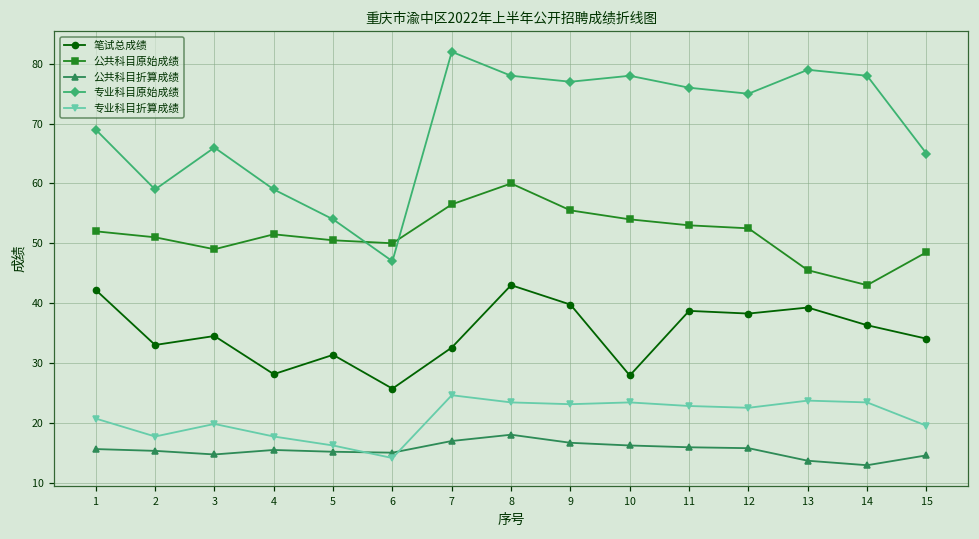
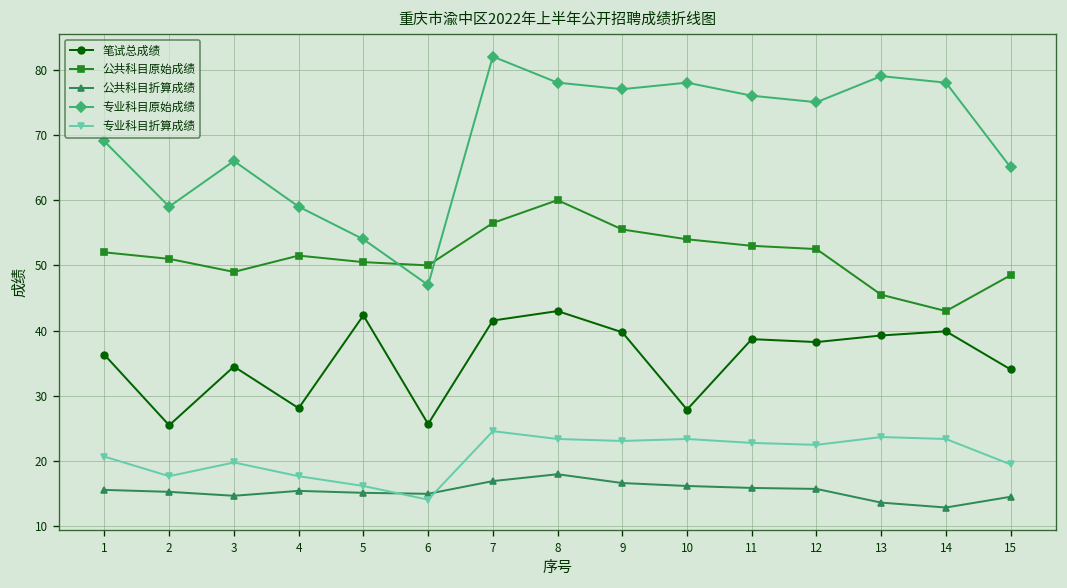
  {
    "笔试总成绩": {
-     "1": 42,
-     "2": 33,
+     "1": 36,
+     "2": 26,
      "3": 35,
      "4": 28,
-     "5": 31,
+     "5": 42,
      "6": 26,
-     "7": 33,
+     "7": 42,
      "8": 43,
      "9": 40,
      "10": 28,
      "11": 39,
      "12": 38,
      "13": 39,
-     "14": 36,
+     "14": 40,
      "15": 34
    },
    "专业科目折算成绩": {
      "1": 21,
      "2": 18,
      "3": 20,
      "4": 18,
      "5": 16,
      "6": 14,
      "7": 25,
      "8": 23,
      "9": 23,
      "10": 23,
      "11": 23,
      "12": 23,
      "13": 24,
      "14": 23,
      "15": 20
    }
  }
